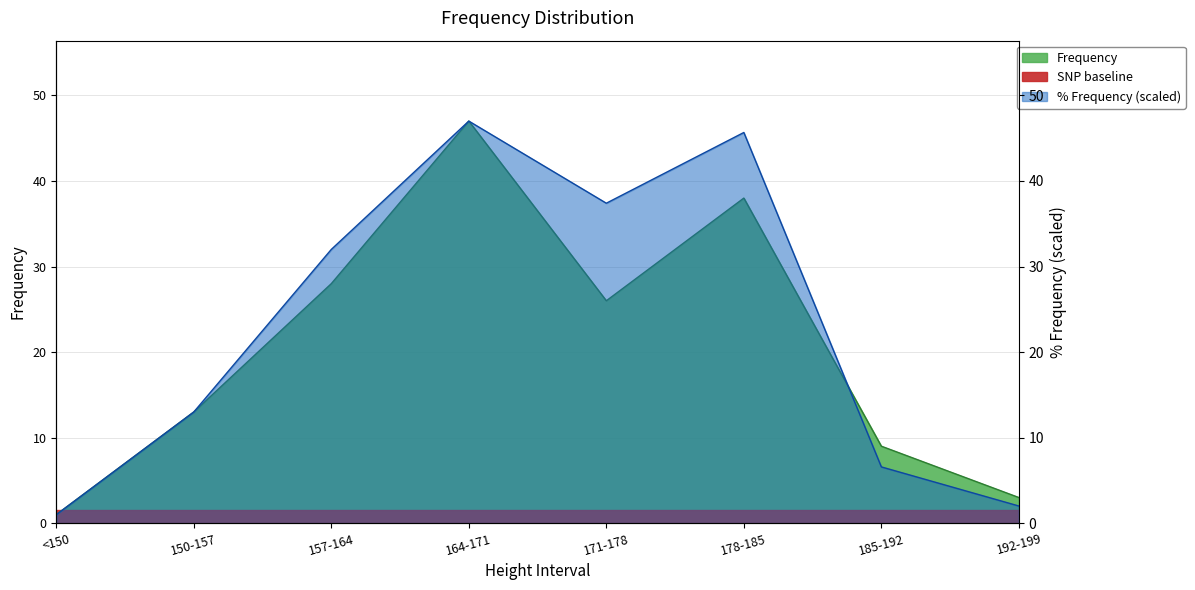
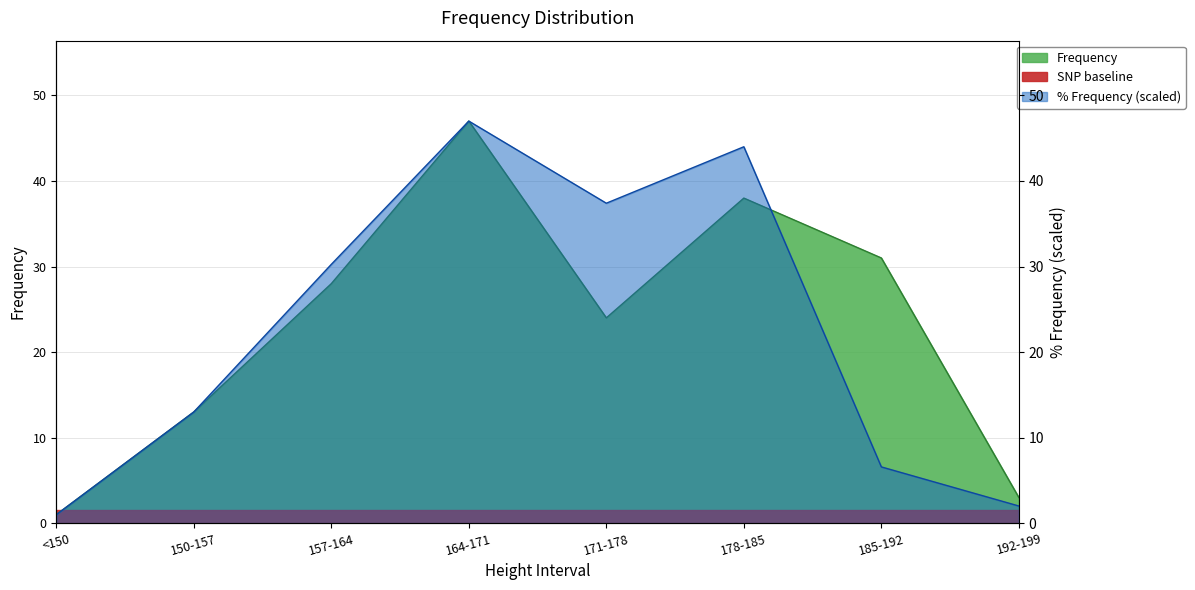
  {
    "Frequency": {
      "<150": 1,
      "150-157": 13,
      "157-164": 28,
      "164-171": 47,
-     "171-178": 26,
+     "171-178": 24,
      "178-185": 38,
-     "185-192": 9,
+     "185-192": 31,
      "192-199": 3
    },
    "SNP baseline": {
      "<150": 2,
      "150-157": 2,
      "157-164": 2,
      "164-171": 2,
      "171-178": 2,
      "178-185": 2,
      "185-192": 2,
      "192-199": 2
    },
    "% Frequency (scaled)": {
      "<150": 1,
      "150-157": 13,
-     "157-164": 32,
+     "157-164": 30,
      "164-171": 47,
      "171-178": 37,
-     "178-185": 46,
+     "178-185": 44,
      "185-192": 7,
      "192-199": 2
    }
  }
